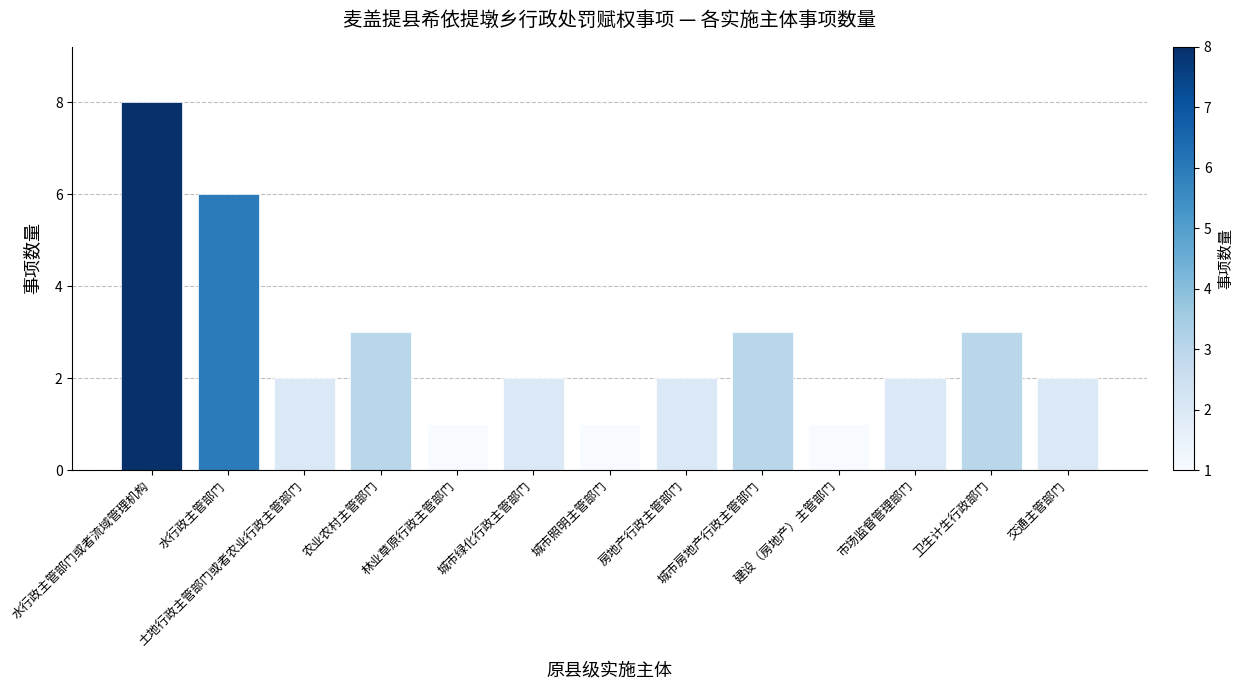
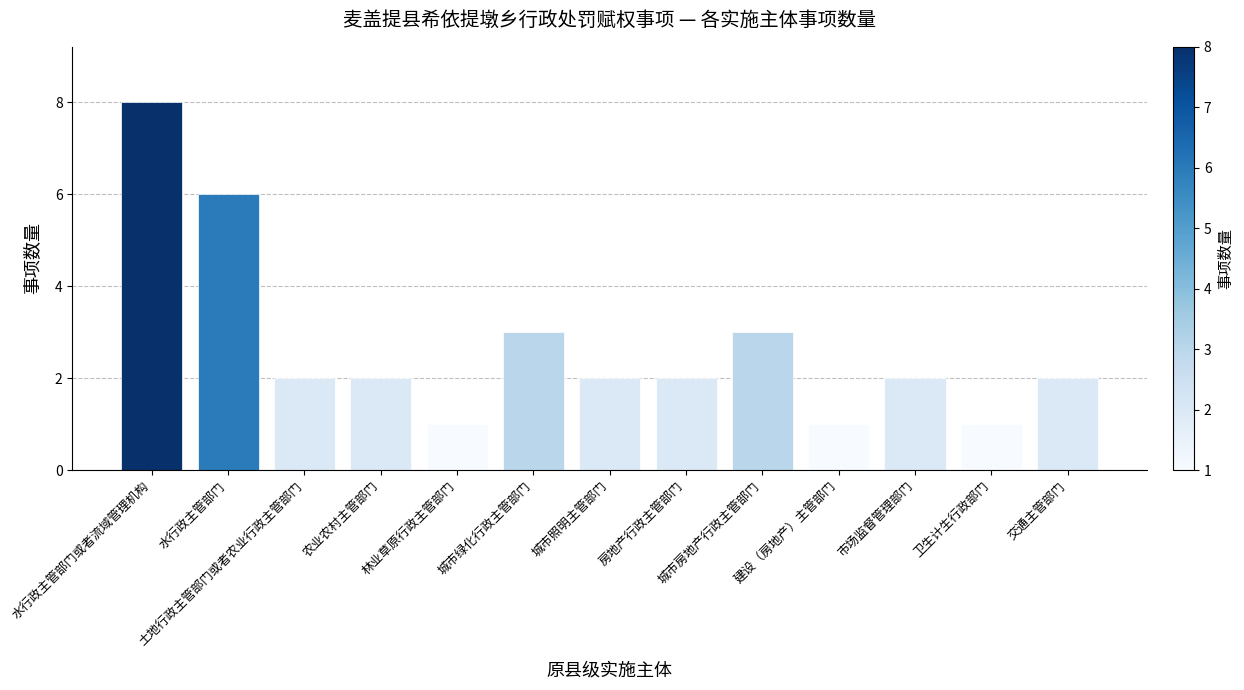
  {
    "水行政主管部门或者流域管理机构": 8,
    "水行政主管部门": 6,
    "土地行政主管部门或者农业行政主管部门": 2,
-   "农业农村主管部门": 3,
+   "农业农村主管部门": 2,
    "林业草原行政主管部门": 1,
-   "城市绿化行政主管部门": 2,
-   "城市照明主管部门": 1,
+   "城市绿化行政主管部门": 3,
+   "城市照明主管部门": 2,
    "房地产行政主管部门": 2,
    "城市房地产行政主管部门": 3,
    "建设（房地产）主管部门": 1,
    "市场监督管理部门": 2,
-   "卫生计生行政部门": 3,
+   "卫生计生行政部门": 1,
    "交通主管部门": 2
  }
